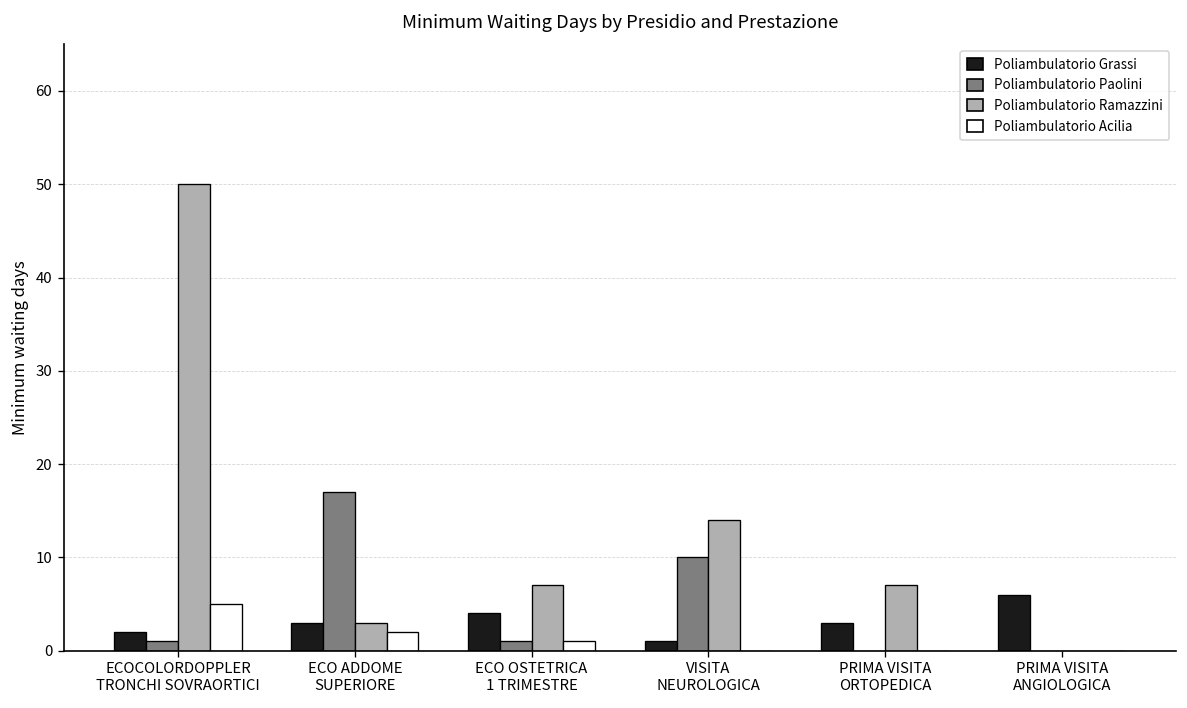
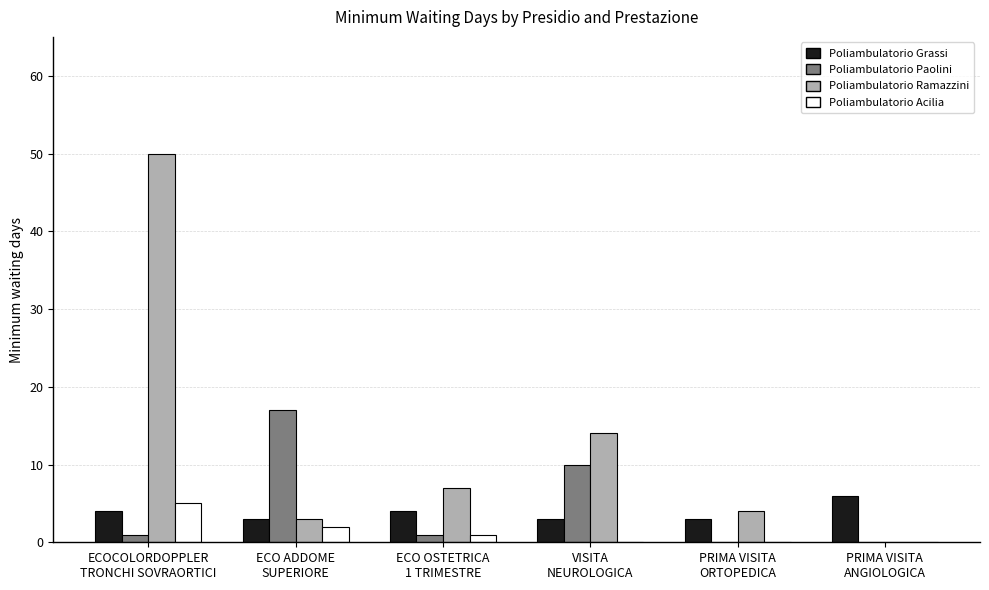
  {
    "Poliambulatorio Grassi": {
-     "ECOCOLORDOPPLER TRONCHI SOVRAORTICI": 2,
+     "ECOCOLORDOPPLER TRONCHI SOVRAORTICI": 4,
      "ECO ADDOME SUPERIORE": 3,
      "ECO OSTETRICA 1 TRIMESTRE": 4,
-     "VISITA NEUROLOGICA": 1,
+     "VISITA NEUROLOGICA": 3,
      "PRIMA VISITA ORTOPEDICA": 3,
      "PRIMA VISITA ANGIOLOGICA": 6
    },
    "Poliambulatorio Paolini": {
      "ECOCOLORDOPPLER TRONCHI SOVRAORTICI": 1,
      "ECO ADDOME SUPERIORE": 17,
      "ECO OSTETRICA 1 TRIMESTRE": 1,
      "VISITA NEUROLOGICA": 10,
      "PRIMA VISITA ORTOPEDICA": 0,
      "PRIMA VISITA ANGIOLOGICA": 0
    },
    "Poliambulatorio Ramazzini": {
      "ECOCOLORDOPPLER TRONCHI SOVRAORTICI": 50,
      "ECO ADDOME SUPERIORE": 3,
      "ECO OSTETRICA 1 TRIMESTRE": 7,
      "VISITA NEUROLOGICA": 14,
-     "PRIMA VISITA ORTOPEDICA": 7,
+     "PRIMA VISITA ORTOPEDICA": 4,
      "PRIMA VISITA ANGIOLOGICA": 0
    },
    "Poliambulatorio Acilia": {
      "ECOCOLORDOPPLER TRONCHI SOVRAORTICI": 5,
      "ECO ADDOME SUPERIORE": 2,
      "ECO OSTETRICA 1 TRIMESTRE": 1,
      "VISITA NEUROLOGICA": 0,
      "PRIMA VISITA ORTOPEDICA": 0,
      "PRIMA VISITA ANGIOLOGICA": 0
    }
  }
